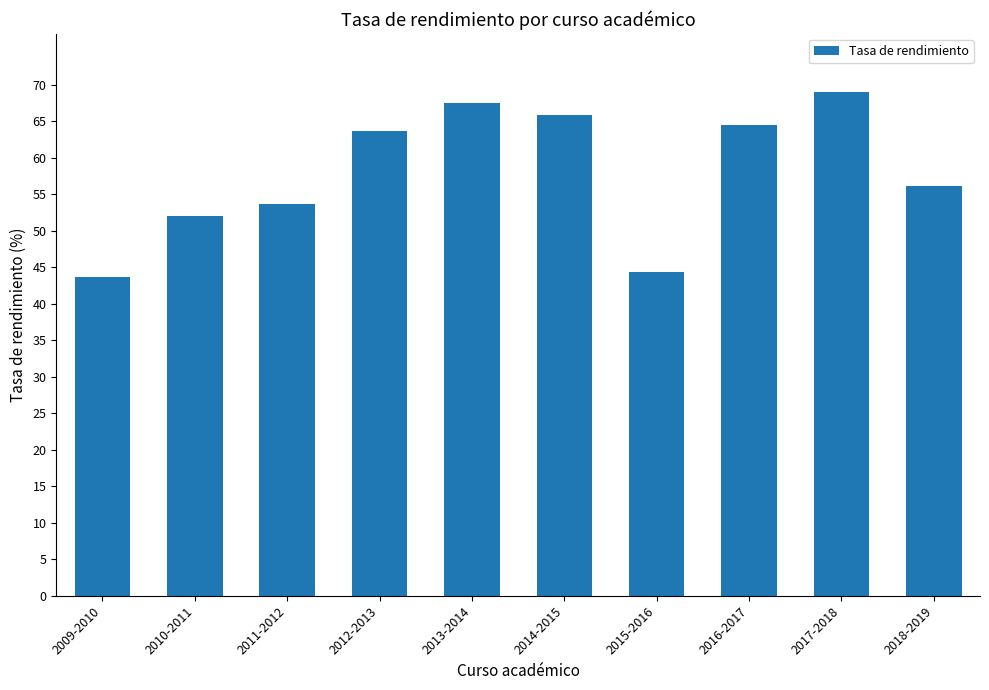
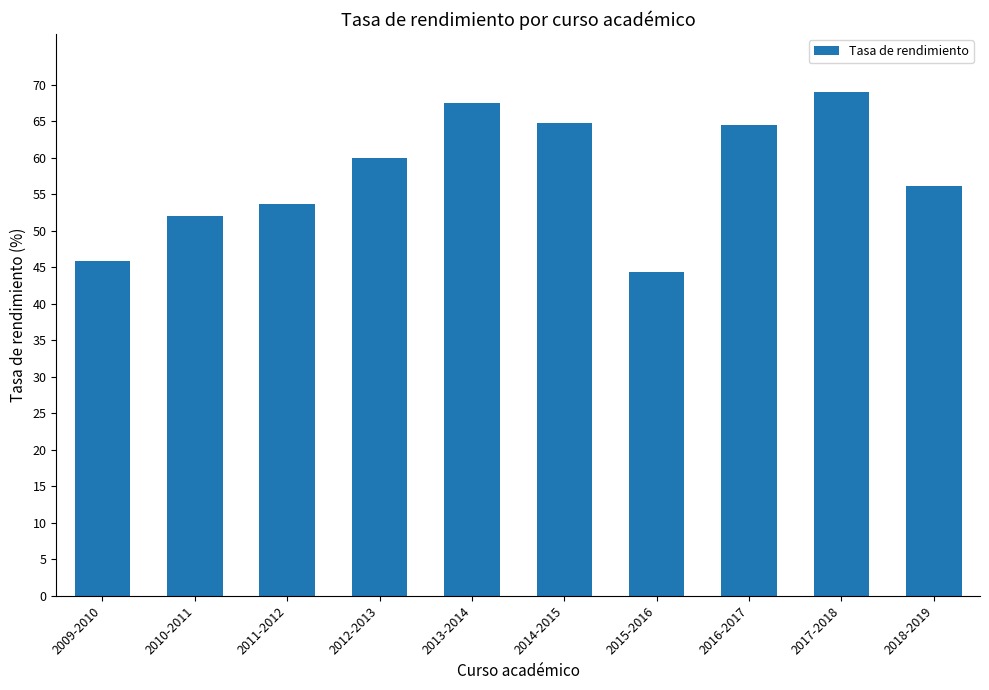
  {
-   "2009-2010": 44,
+   "2009-2010": 46,
    "2010-2011": 52,
    "2011-2012": 54,
-   "2012-2013": 64,
+   "2012-2013": 60,
    "2013-2014": 67,
-   "2014-2015": 66,
+   "2014-2015": 65,
    "2015-2016": 44,
    "2016-2017": 64,
    "2017-2018": 69,
    "2018-2019": 56
  }
